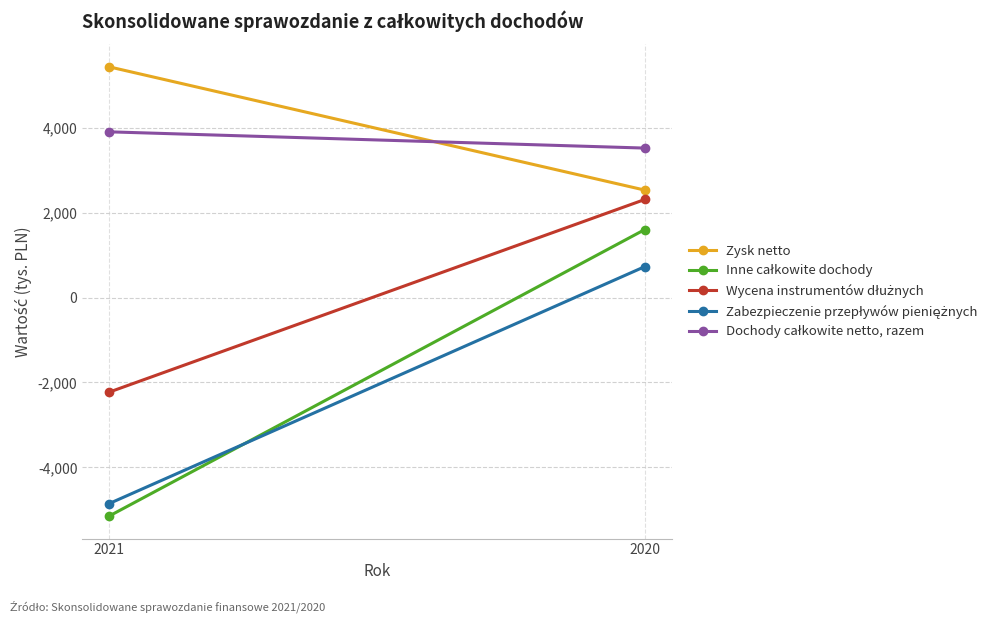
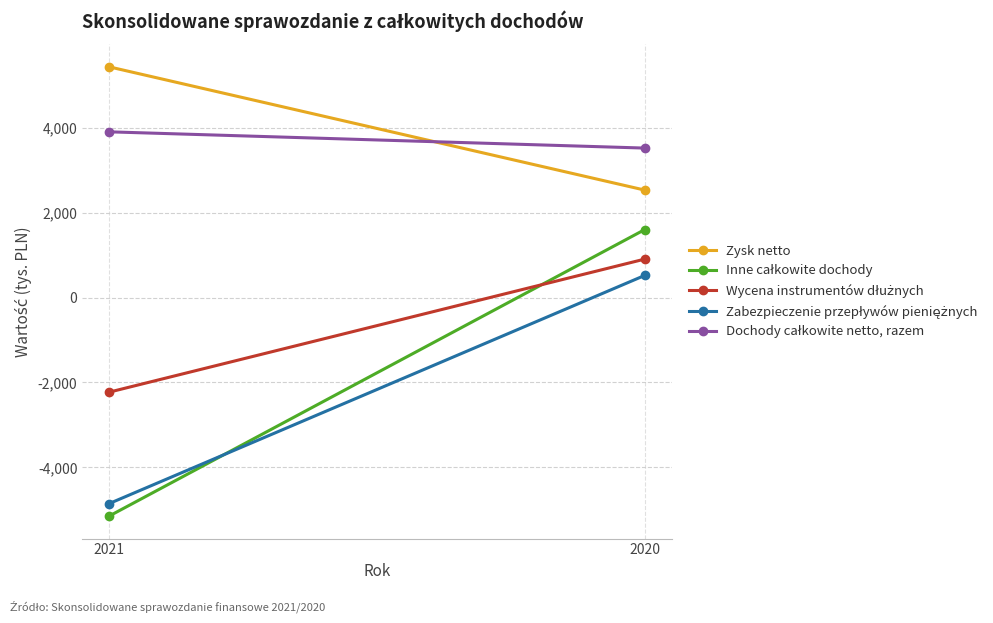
  {
    "Zysk netto": {
      "2021": "5,400",
      "2020": "2,500"
    },
    "Inne całkowite dochody": {
      "2021": "-5,100",
      "2020": "1,600"
    },
    "Wycena instrumentów dłużnych": {
      "2021": "-2,200",
-     "2020": "2,300"
+     "2020": "900"
    },
    "Zabezpieczenie przepływów pieniężnych": {
      "2021": "-4,900",
-     "2020": "700"
+     "2020": "500"
    },
    "Dochody całkowite netto, razem": {
      "2021": "3,900",
      "2020": "3,500"
    }
  }
